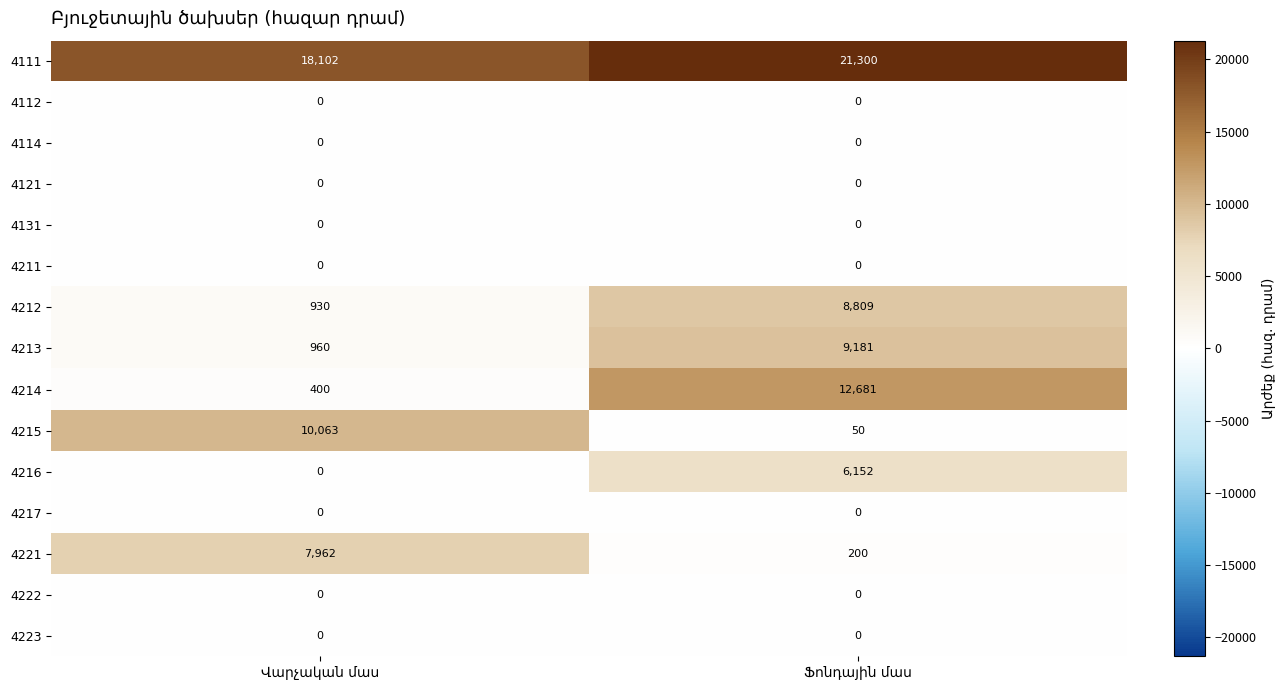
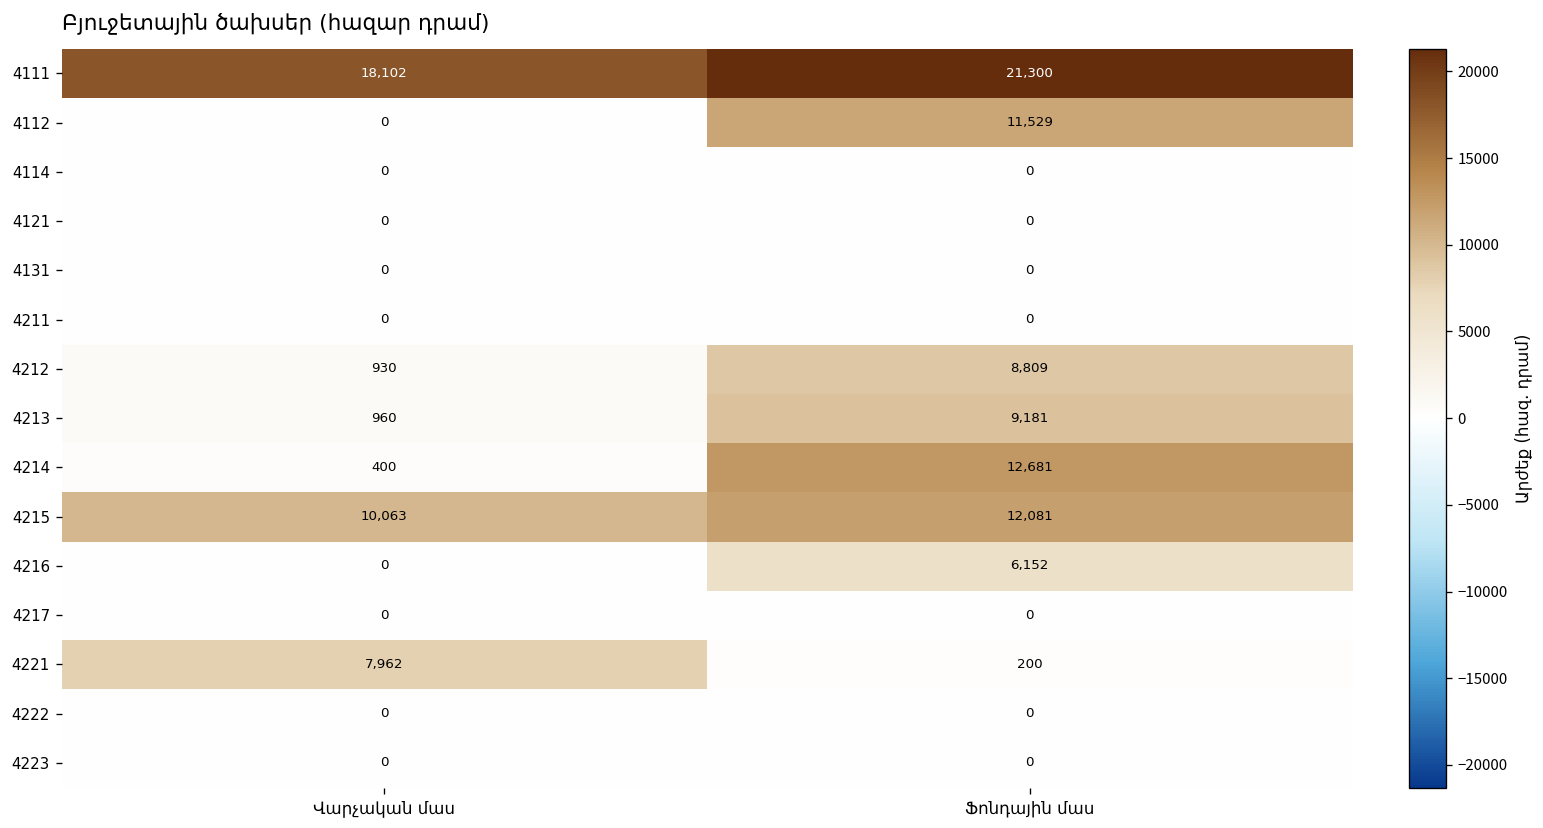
  {
    "4111": {
      "Վարչական մաս": "18,102",
      "Ֆոնդային մաս": "21,300"
    },
    "4112": {
      "Վարչական մաս": "0",
-     "Ֆոնդային մաս": "0"
+     "Ֆոնդային մաս": "11,529"
    },
    "4114": {
      "Վարչական մաս": "0",
      "Ֆոնդային մաս": "0"
    },
    "4121": {
      "Վարչական մաս": "0",
      "Ֆոնդային մաս": "0"
    },
    "4131": {
      "Վարչական մաս": "0",
      "Ֆոնդային մաս": "0"
    },
    "4211": {
      "Վարչական մաս": "0",
      "Ֆոնդային մաս": "0"
    },
    "4212": {
      "Վարչական մաս": "930",
      "Ֆոնդային մաս": "8,809"
    },
    "4213": {
      "Վարչական մաս": "960",
      "Ֆոնդային մաս": "9,181"
    },
    "4214": {
      "Վարչական մաս": "400",
      "Ֆոնդային մաս": "12,681"
    },
    "4215": {
      "Վարչական մաս": "10,063",
-     "Ֆոնդային մաս": "50"
+     "Ֆոնդային մաս": "12,081"
    },
    "4216": {
      "Վարչական մաս": "0",
      "Ֆոնդային մաս": "6,152"
    },
    "4217": {
      "Վարչական մաս": "0",
      "Ֆոնդային մաս": "0"
    },
    "4221": {
      "Վարչական մաս": "7,962",
      "Ֆոնդային մաս": "200"
    },
    "4222": {
      "Վարչական մաս": "0",
      "Ֆոնդային մաս": "0"
    },
    "4223": {
      "Վարչական մաս": "0",
      "Ֆոնդային մաս": "0"
    }
  }
